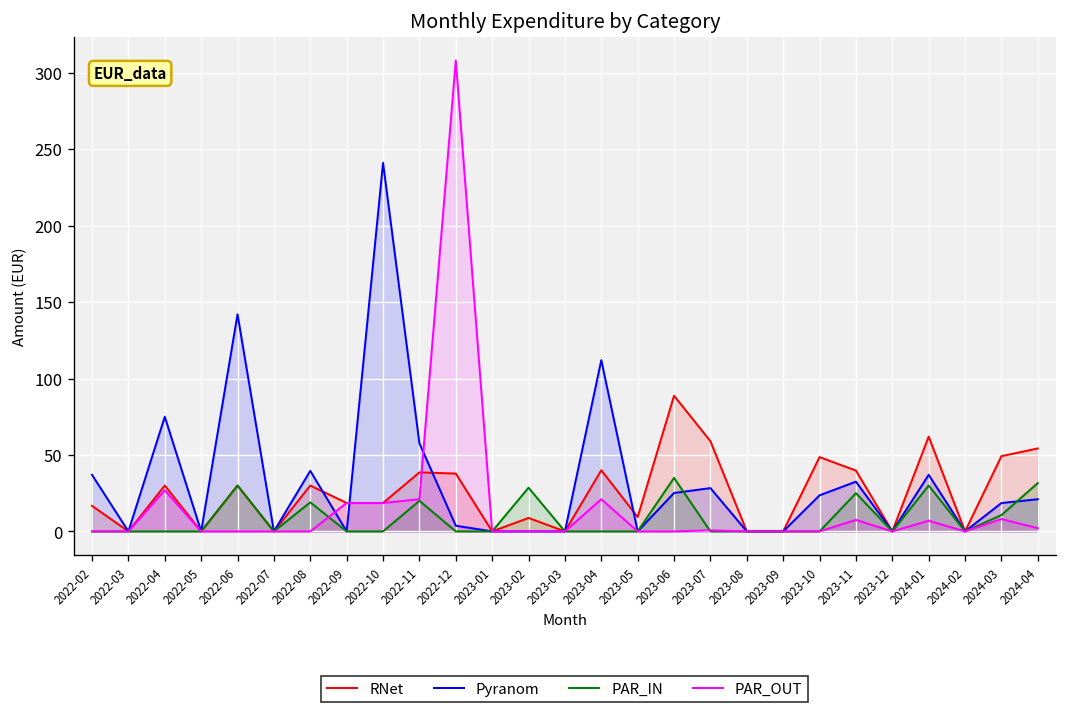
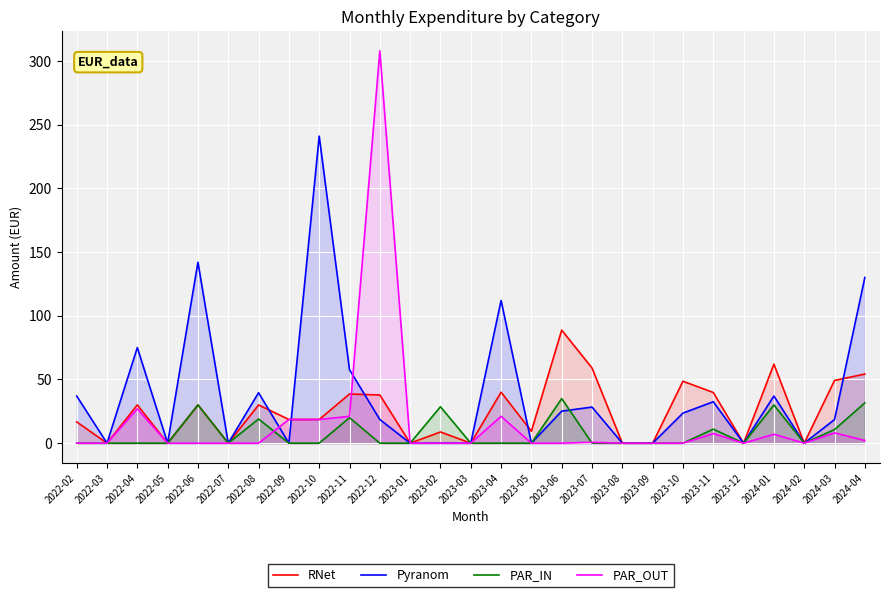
  {
    "RNet": {
      "2022-02": 17,
      "2022-04": 30,
      "2022-08": 30,
      "2022-11": 39,
      "2022-12": 38,
      "2023-02": 9,
      "2023-04": 40,
      "2023-05": 9,
      "2023-06": 89,
      "2023-07": 59,
      "2023-10": 49,
      "2023-11": 40,
      "2024-01": 62,
      "2024-03": 49,
      "2024-04": 54
    },
    "Pyranom": {
      "2022-02": 37,
      "2022-04": 75,
      "2022-06": 142,
      "2022-08": 40,
      "2022-10": 241,
      "2022-11": 58,
-     "2022-12": 4,
+     "2022-12": 19,
      "2023-04": 112,
      "2023-06": 25,
      "2023-07": 28,
      "2023-10": 24,
      "2023-11": 33,
      "2024-01": 37,
      "2024-03": 19,
-     "2024-04": 21
+     "2024-04": 130
    },
    "PAR_IN": {
      "2022-04": 0,
      "2022-08": 19,
      "2022-10": 0,
      "2022-12": 0,
      "2023-02": 29,
      "2023-04": 0,
      "2023-06": 35,
-     "2023-11": 25,
+     "2023-11": 11,
      "2024-01": 30,
      "2024-03": 11,
      "2024-04": 32
    },
    "PAR_OUT": {
      "2022-04": 27,
      "2022-06": 0,
      "2022-08": 0,
      "2022-12": 308,
      "2023-04": 21,
      "2023-06": 0,
      "2023-11": 8,
      "2024-01": 7,
      "2024-03": 8,
      "2024-04": 2
    }
  }
